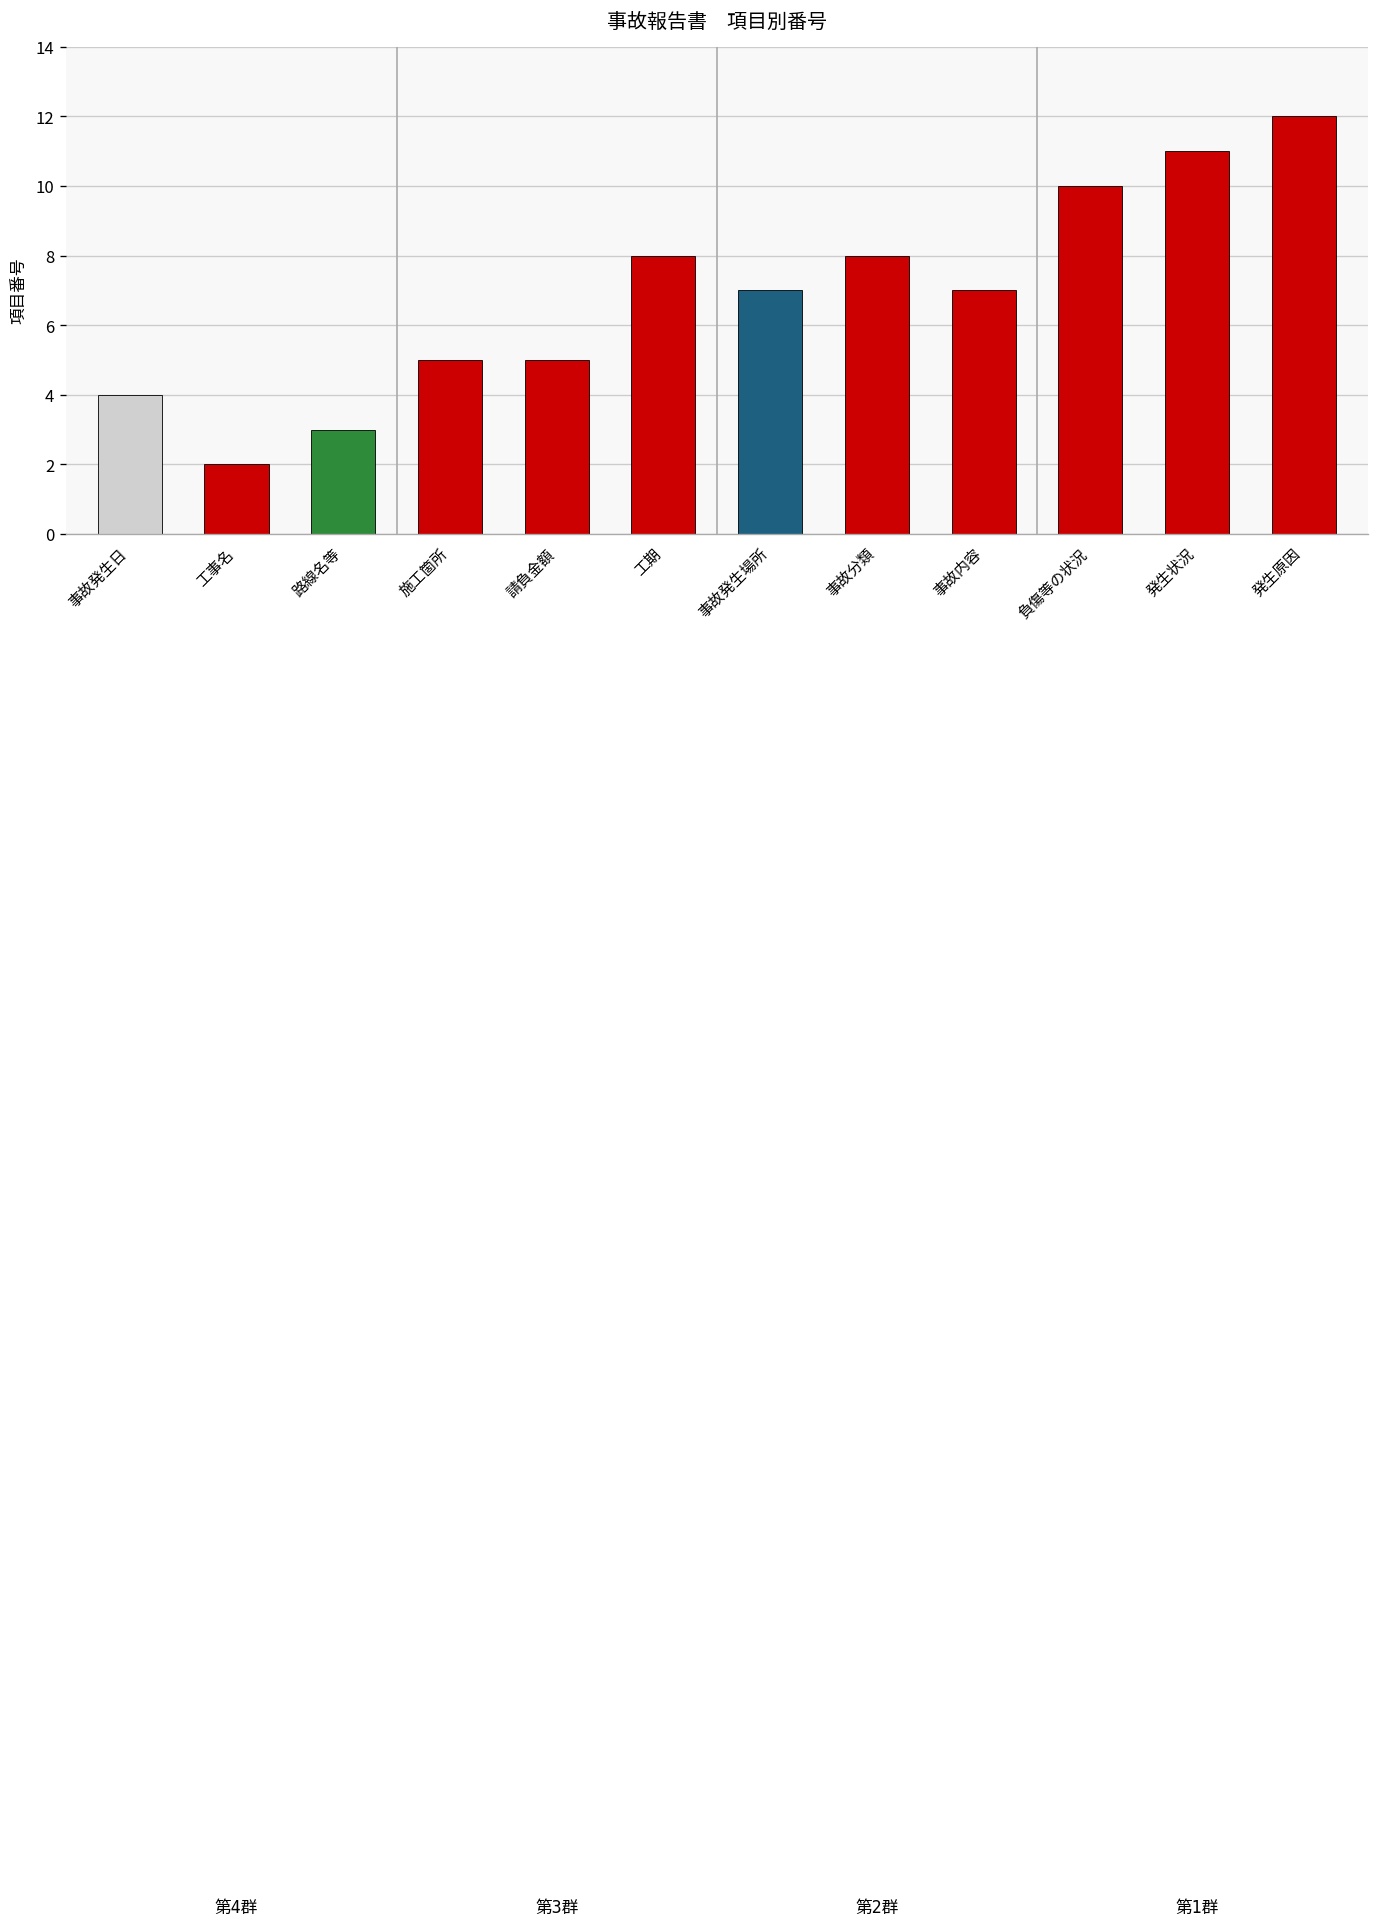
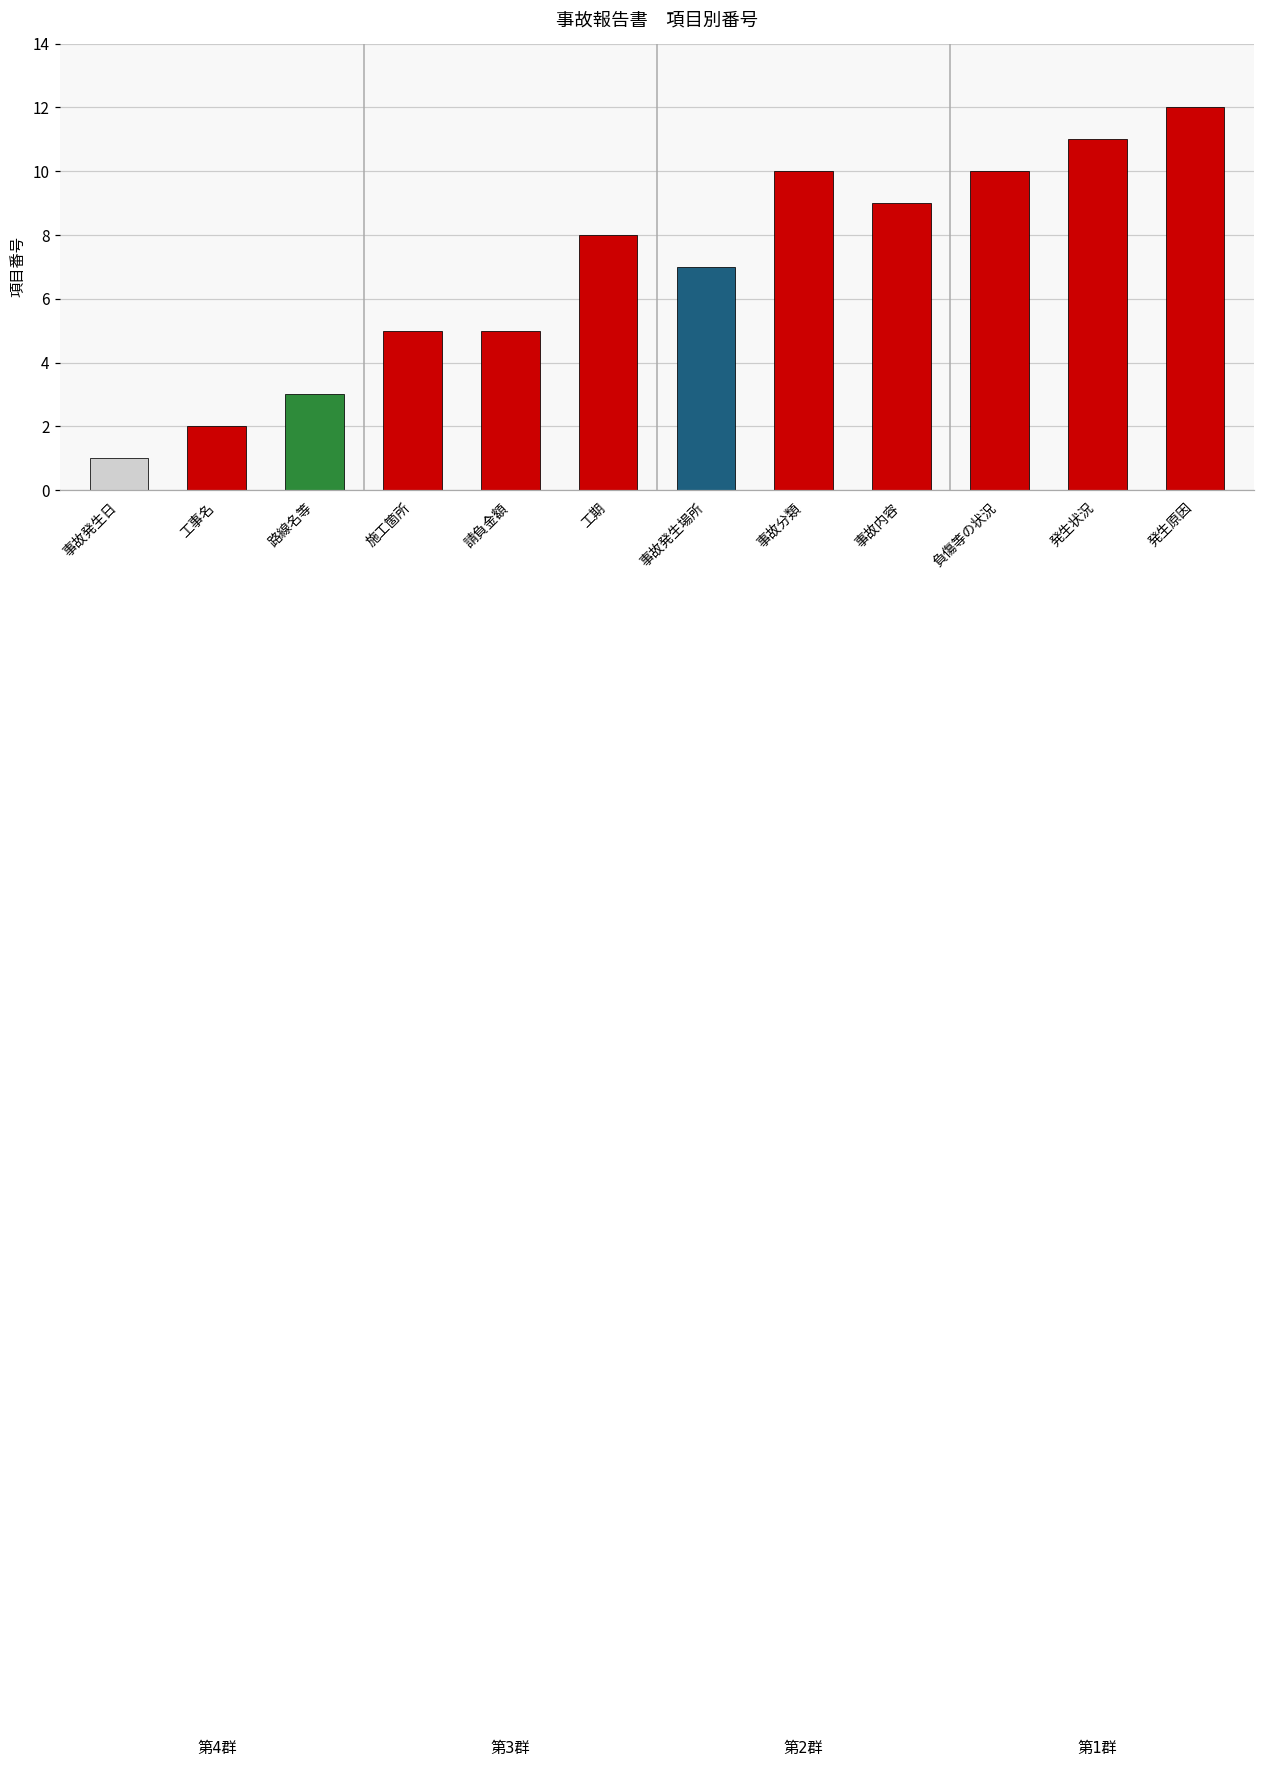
  {
-   "事故発生日": 4,
+   "事故発生日": 1,
    "工事名": 2,
    "路線名等": 3,
    "施工箇所": 5,
    "請負金額": 5,
    "工期": 8,
    "事故発生場所": 7,
-   "事故分類": 8,
-   "事故内容": 7,
+   "事故分類": 10,
+   "事故内容": 9,
    "負傷等の状況": 10,
    "発生状況": 11,
    "発生原因": 12
  }
